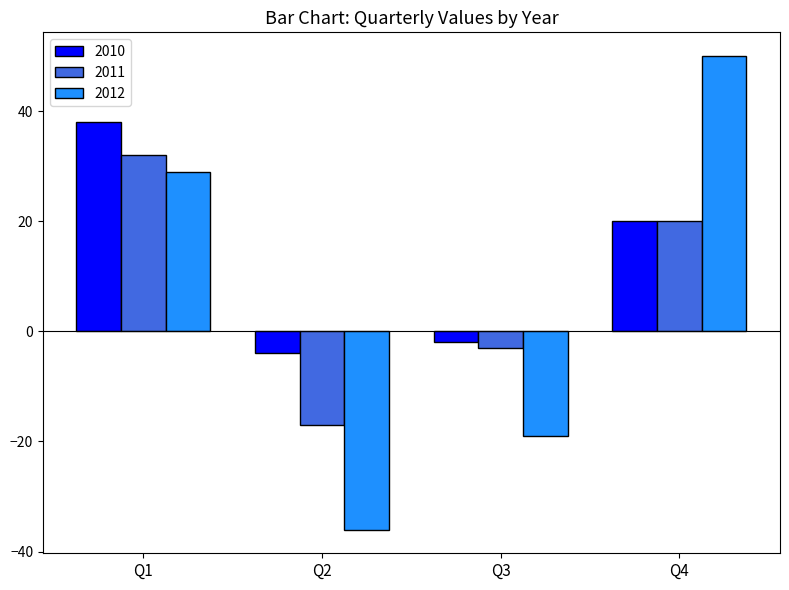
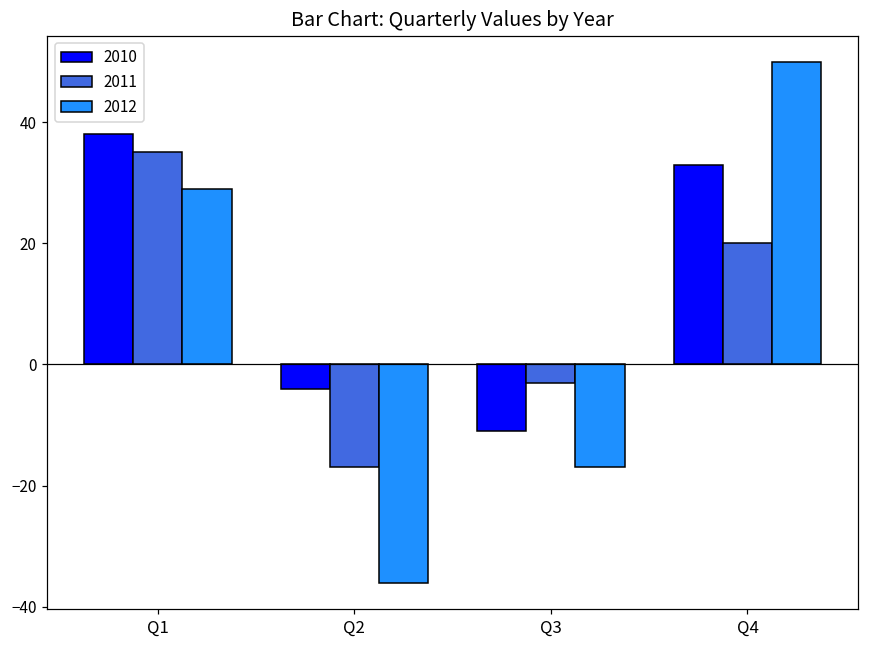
  {
    "2010": {
      "Q1": 38,
      "Q2": -4,
-     "Q3": -2,
-     "Q4": 20
+     "Q3": -11,
+     "Q4": 33
    },
    "2011": {
-     "Q1": 32,
+     "Q1": 35,
      "Q2": -17,
      "Q3": -3,
      "Q4": 20
    },
    "2012": {
      "Q1": 29,
      "Q2": -36,
-     "Q3": -19,
+     "Q3": -17,
      "Q4": 50
    }
  }
